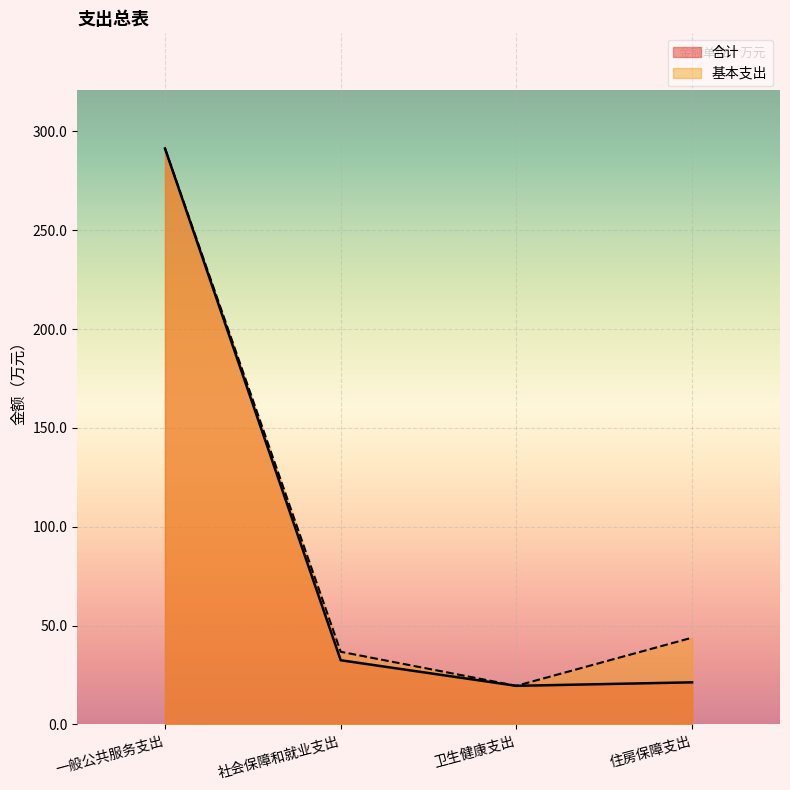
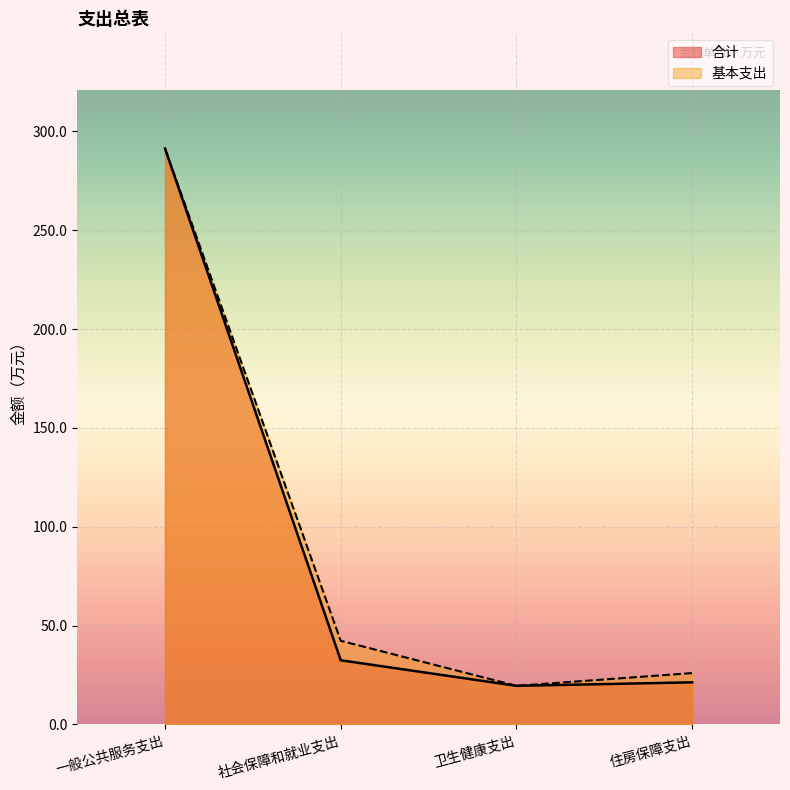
  {
    "合计": {
      "社会保障和就业支出": 32,
      "住房保障支出": 21
    },
    "基本支出": {
-     "社会保障和就业支出": 37,
-     "住房保障支出": 44
+     "社会保障和就业支出": 42,
+     "住房保障支出": 26
    }
  }
